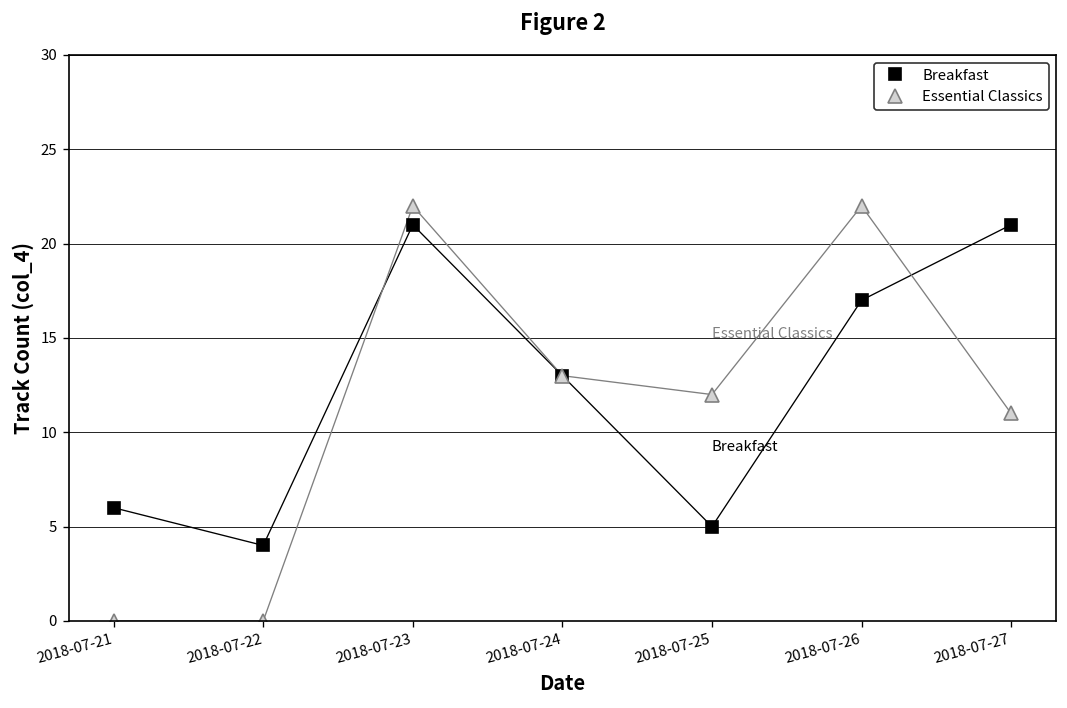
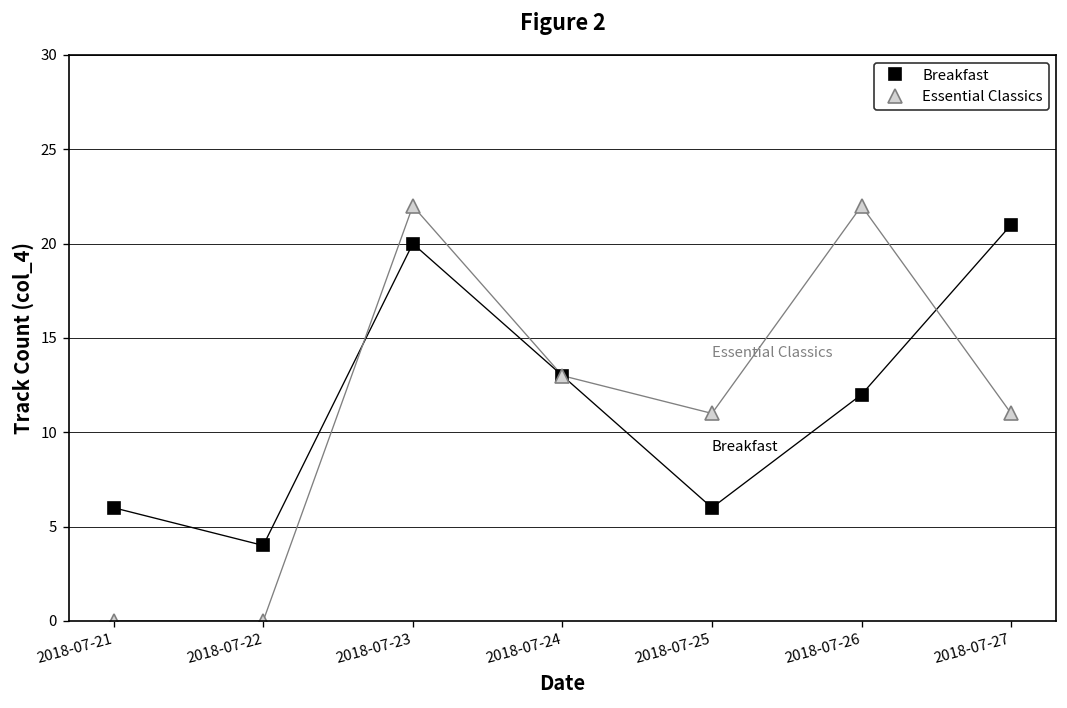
  {
    "Breakfast": {
      "2018-07-21": 6,
      "2018-07-22": 4,
-     "2018-07-23": 21,
-     "2018-07-25": 5,
-     "2018-07-26": 17,
+     "2018-07-23": 20,
+     "2018-07-25": 6,
+     "2018-07-26": 12,
      "2018-07-27": 21
    },
    "Essential Classics": {
      "2018-07-21": 0,
      "2018-07-22": 0,
      "2018-07-23": 22,
-     "2018-07-25": 12,
+     "2018-07-25": 11,
      "2018-07-26": 22,
      "2018-07-27": 11
    }
  }
